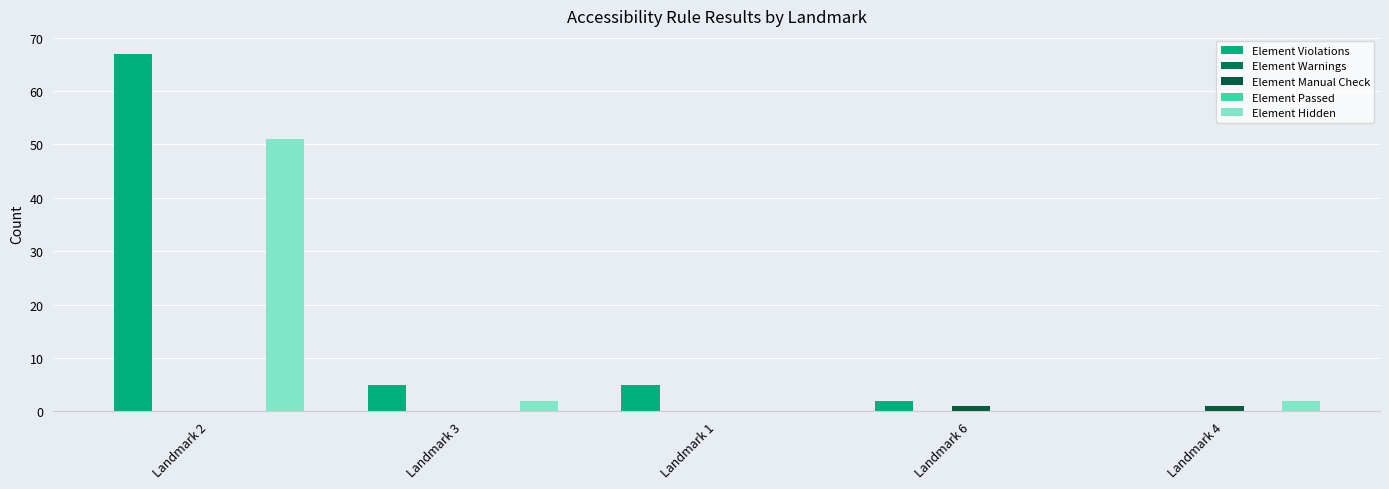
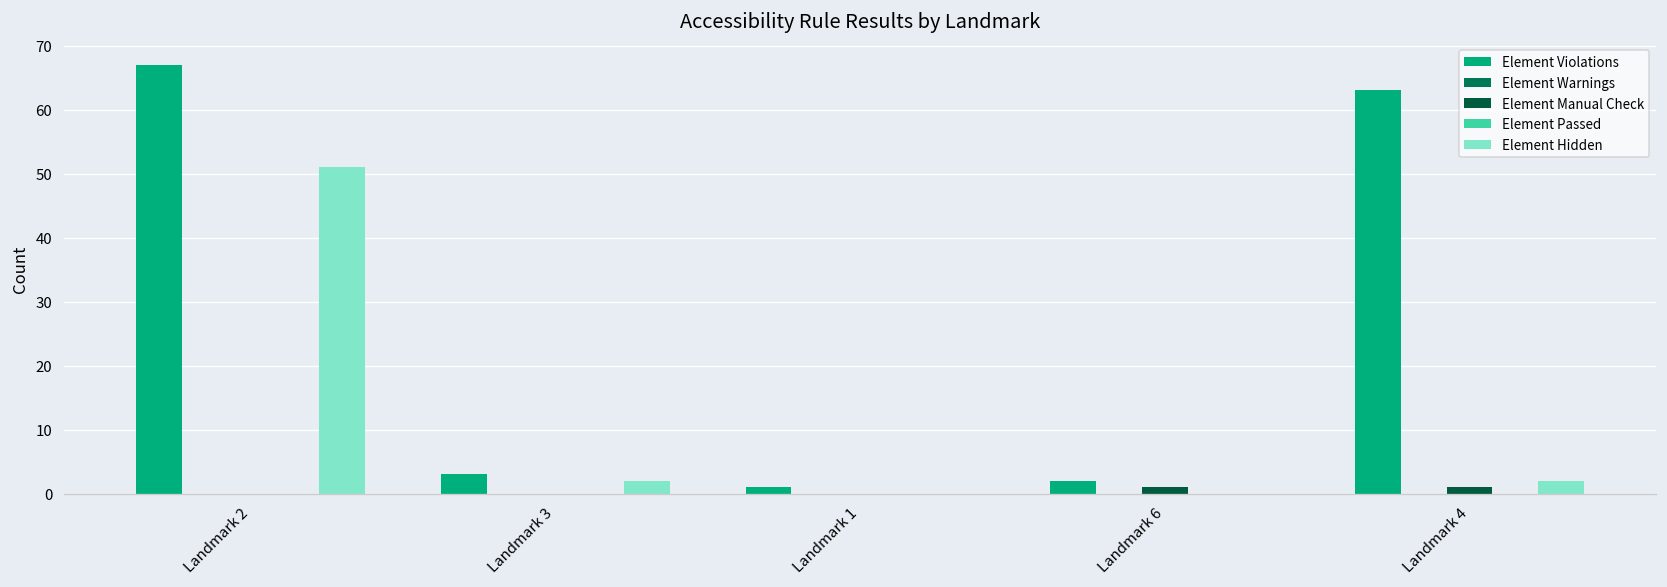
  {
    "Element Violations": {
      "Landmark 2": 67,
-     "Landmark 3": 5,
-     "Landmark 1": 5,
+     "Landmark 3": 3,
+     "Landmark 1": 1,
      "Landmark 6": 2,
-     "Landmark 4": 0
+     "Landmark 4": 63
    },
    "Element Passed": {
      "Landmark 2": 0,
      "Landmark 3": 0,
      "Landmark 1": 0,
      "Landmark 6": 0,
      "Landmark 4": 0
    },
    "Element Hidden": {
      "Landmark 2": 51,
      "Landmark 3": 2,
      "Landmark 1": 0,
      "Landmark 6": 0,
      "Landmark 4": 2
    }
  }
